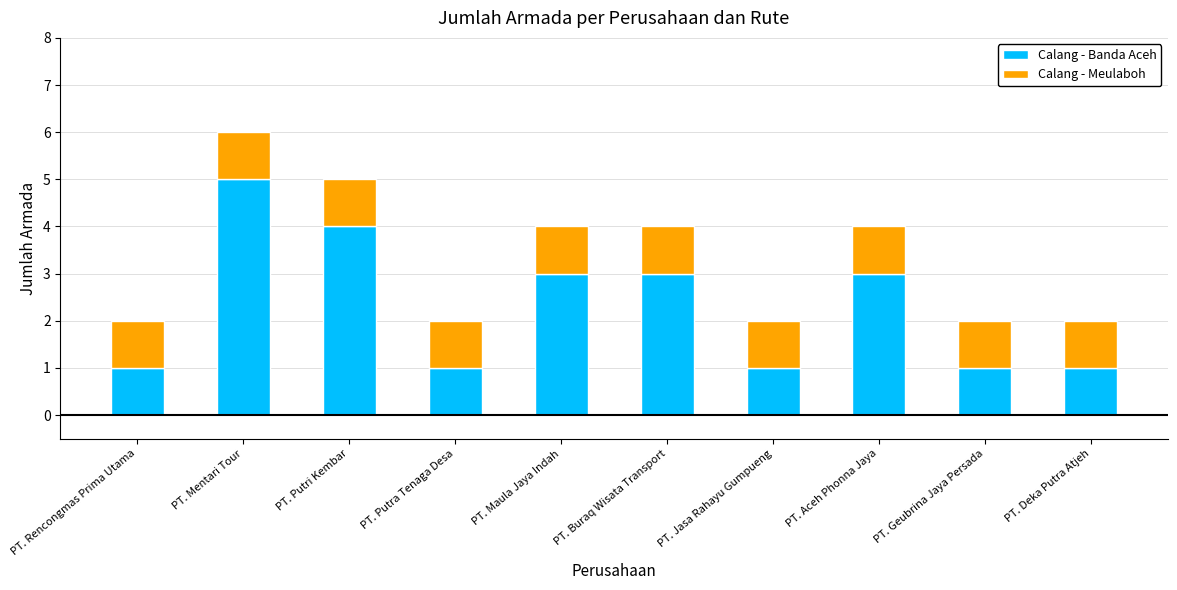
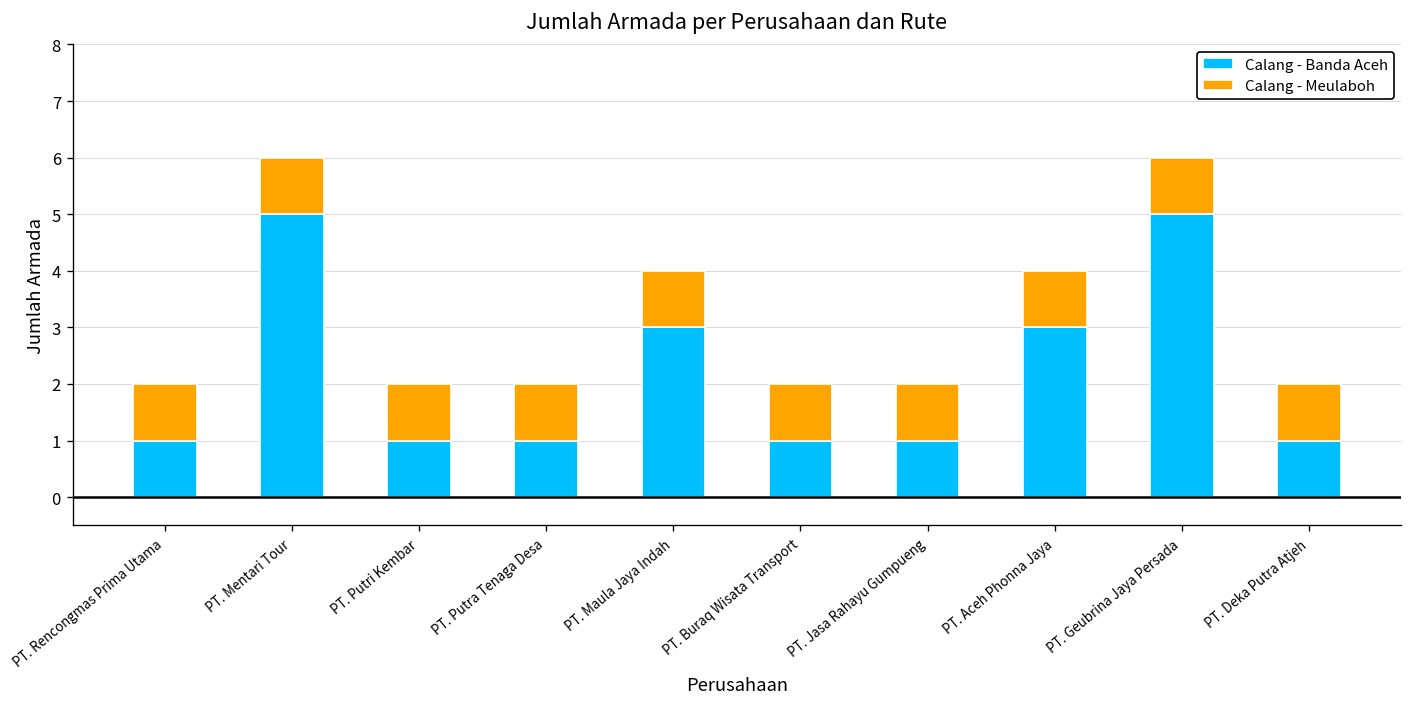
  {
    "Calang - Banda Aceh": {
      "PT. Rencongmas Prima Utama": 1,
      "PT. Mentari Tour": 5,
-     "PT. Putri Kembar": 4,
+     "PT. Putri Kembar": 1,
      "PT. Putra Tenaga Desa": 1,
      "PT. Maula Jaya Indah": 3,
-     "PT. Buraq Wisata Transport": 3,
+     "PT. Buraq Wisata Transport": 1,
      "PT. Jasa Rahayu Gumpueng": 1,
      "PT. Aceh Phonna Jaya": 3,
-     "PT. Geubrina Jaya Persada": 1,
+     "PT. Geubrina Jaya Persada": 5,
      "PT. Deka Putra Atjeh": 1
    },
    "Calang - Meulaboh": {
      "PT. Rencongmas Prima Utama": 1,
      "PT. Mentari Tour": 1,
      "PT. Putri Kembar": 1,
      "PT. Putra Tenaga Desa": 1,
      "PT. Maula Jaya Indah": 1,
      "PT. Buraq Wisata Transport": 1,
      "PT. Jasa Rahayu Gumpueng": 1,
      "PT. Aceh Phonna Jaya": 1,
      "PT. Geubrina Jaya Persada": 1,
      "PT. Deka Putra Atjeh": 1
    }
  }
